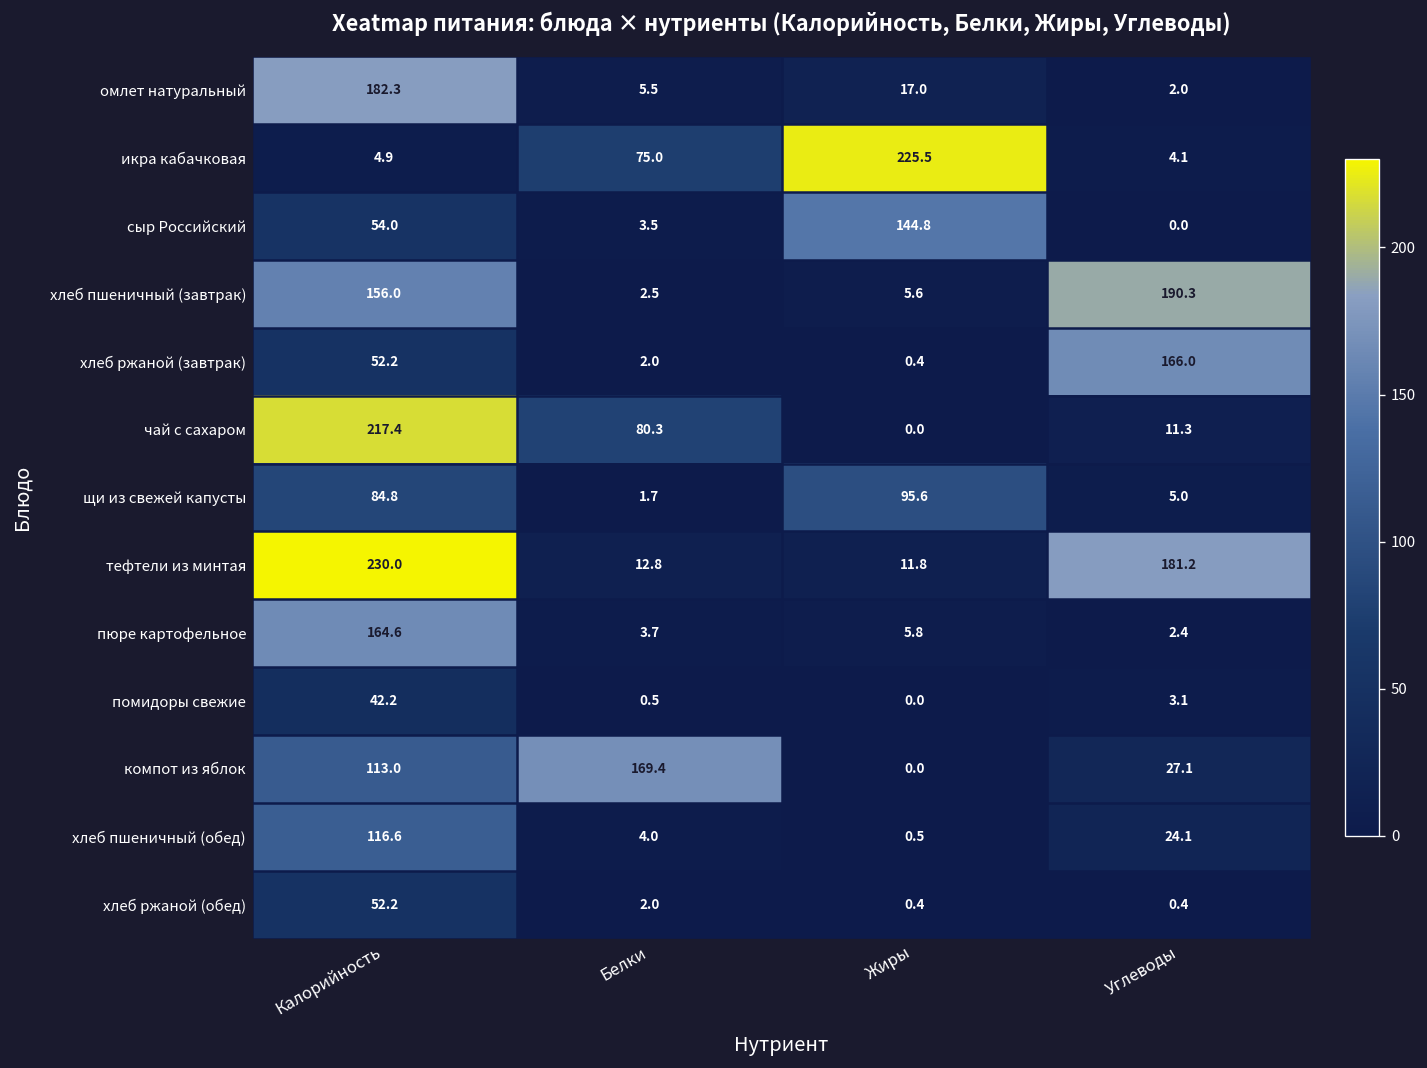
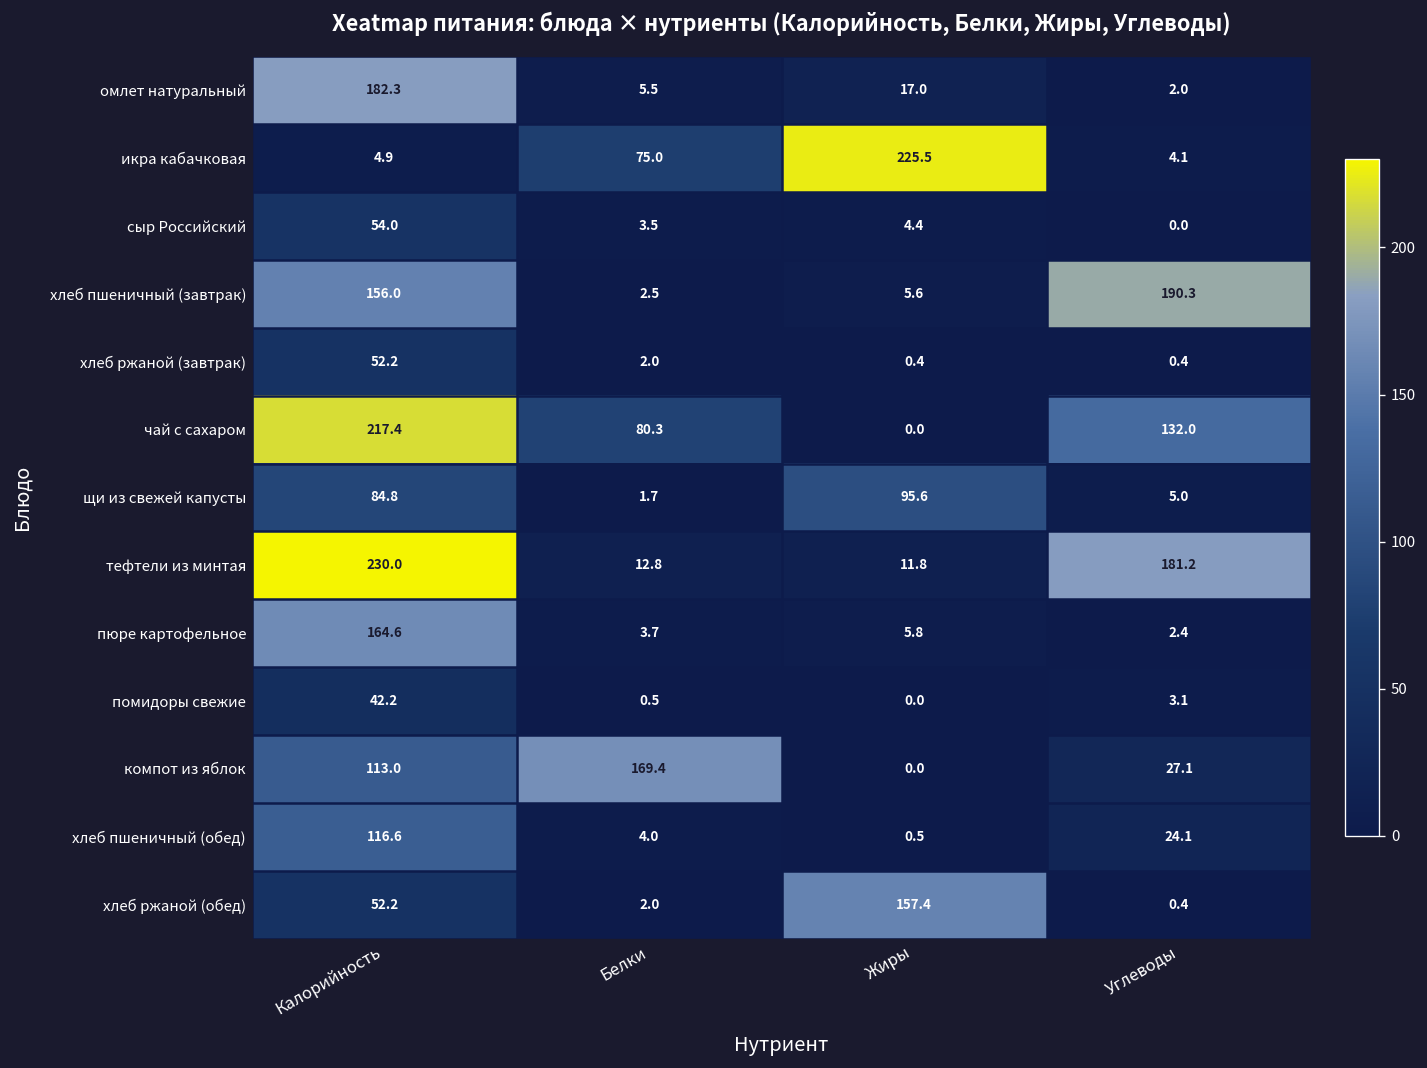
  {
    "омлет натуральный": {
      "Калорийность": 182.3,
      "Белки": 5.5,
      "Жиры": 17.0,
      "Углеводы": 2.0
    },
    "икра кабачковая": {
      "Калорийность": 4.9,
      "Белки": 75.0,
      "Жиры": 225.5,
      "Углеводы": 4.1
    },
    "сыр Российский": {
      "Калорийность": 54.0,
      "Белки": 3.5,
-     "Жиры": 144.8,
+     "Жиры": 4.4,
      "Углеводы": 0.0
    },
    "хлеб пшеничный (завтрак)": {
      "Калорийность": 156.0,
      "Белки": 2.5,
      "Жиры": 5.6,
      "Углеводы": 190.3
    },
    "хлеб ржаной (завтрак)": {
      "Калорийность": 52.2,
      "Белки": 2.0,
      "Жиры": 0.4,
-     "Углеводы": 166.0
+     "Углеводы": 0.4
    },
    "чай с сахаром": {
      "Калорийность": 217.4,
      "Белки": 80.3,
      "Жиры": 0.0,
-     "Углеводы": 11.3
+     "Углеводы": 132.0
    },
    "щи из свежей капусты": {
      "Калорийность": 84.8,
      "Белки": 1.7,
      "Жиры": 95.6,
      "Углеводы": 5.0
    },
    "тефтели из минтая": {
      "Калорийность": 230.0,
      "Белки": 12.8,
      "Жиры": 11.8,
      "Углеводы": 181.2
    },
    "пюре картофельное": {
      "Калорийность": 164.6,
      "Белки": 3.7,
      "Жиры": 5.8,
      "Углеводы": 2.4
    },
    "помидоры свежие": {
      "Калорийность": 42.2,
      "Белки": 0.5,
      "Жиры": 0.0,
      "Углеводы": 3.1
    },
    "компот из яблок": {
      "Калорийность": 113.0,
      "Белки": 169.4,
      "Жиры": 0.0,
      "Углеводы": 27.1
    },
    "хлеб пшеничный (обед)": {
      "Калорийность": 116.6,
      "Белки": 4.0,
      "Жиры": 0.5,
      "Углеводы": 24.1
    },
    "хлеб ржаной (обед)": {
      "Калорийность": 52.2,
      "Белки": 2.0,
-     "Жиры": 0.4,
+     "Жиры": 157.4,
      "Углеводы": 0.4
    }
  }
